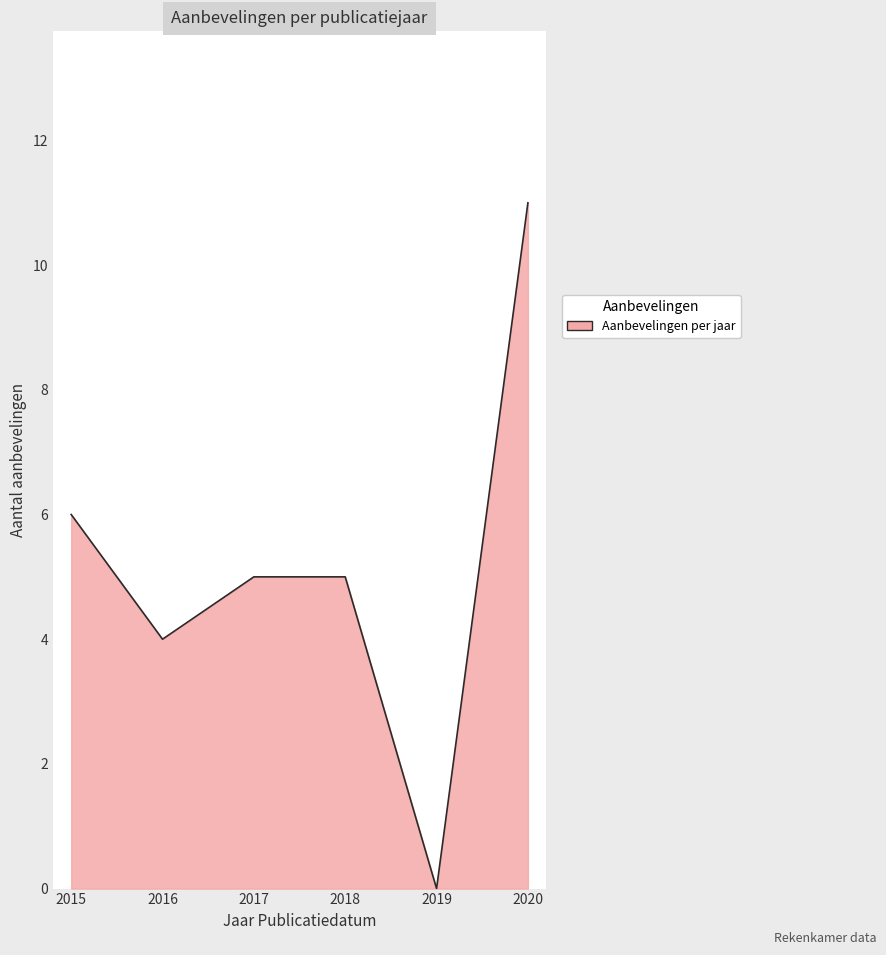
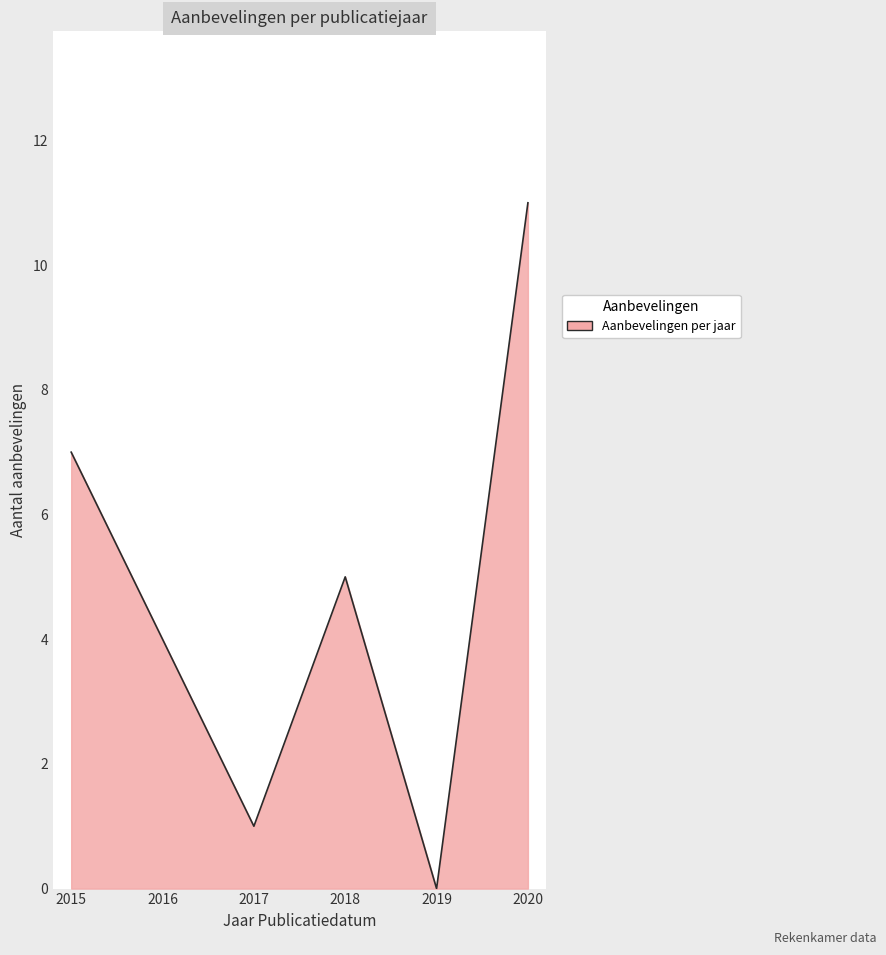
  {
-   "2015": 6,
+   "2015": 7,
    "2016": 4,
-   "2017": 5,
+   "2017": 1,
    "2018": 5,
    "2019": 0,
    "2020": 11
  }
